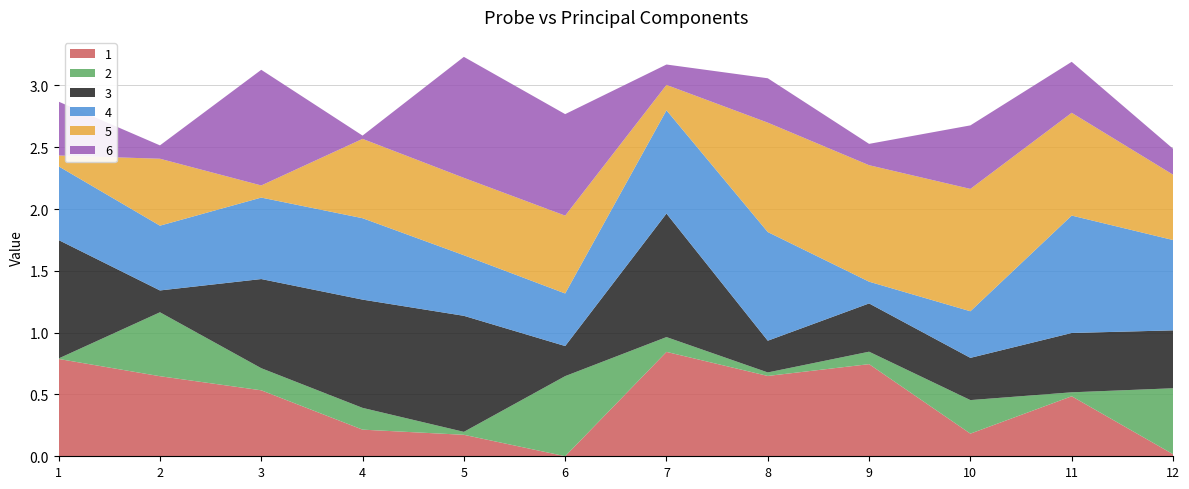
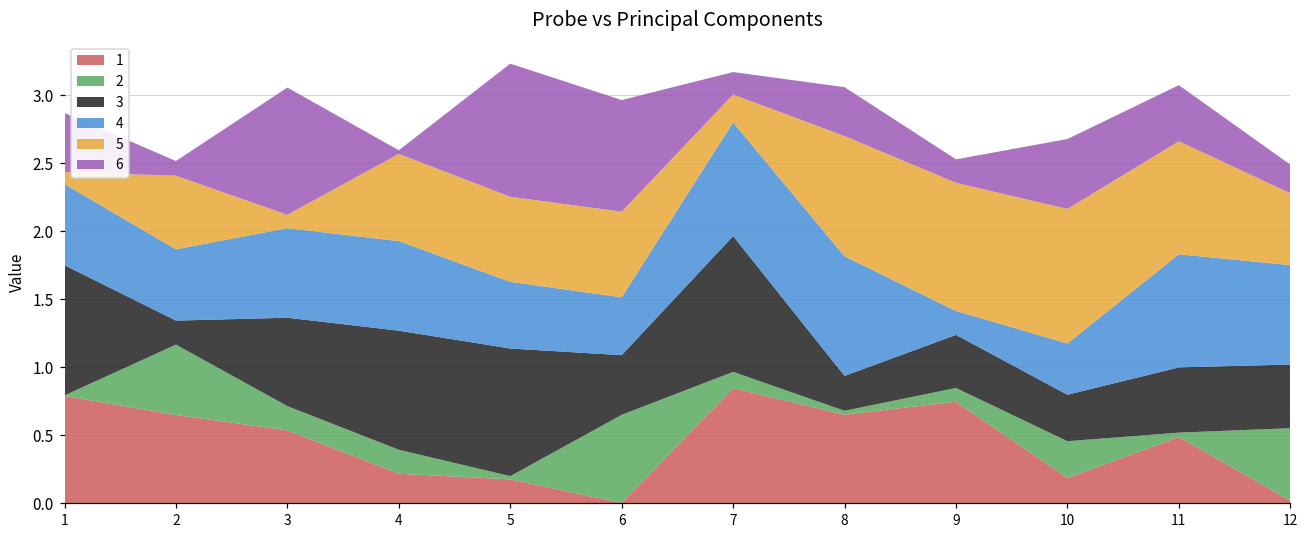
  {
    "1": {
      "2": 0.65,
      "3": 0.53,
      "4": 0.22,
      "5": 0.17,
      "7": 0.84,
      "8": 0.65,
      "9": 0.75,
      "10": 0.18,
      "11": 0.49
    },
    "2": {
      "2": 0.52,
      "3": 0.18,
      "4": 0.18,
      "5": 0.02,
      "6": 0.65,
      "7": 0.12,
      "8": 0.03,
      "9": 0.10,
      "10": 0.27,
      "11": 0.03,
      "12": 0.53
    },
    "3": {
      "1": 0.96,
      "2": 0.18,
-     "3": 0.72,
+     "3": 0.65,
      "4": 0.88,
      "5": 0.94,
-     "6": 0.24,
+     "6": 0.44,
      "7": 1.00,
      "8": 0.26,
      "9": 0.39,
      "10": 0.34,
      "11": 0.48,
      "12": 0.47
    },
    "4": {
      "1": 0.60,
      "2": 0.52,
      "3": 0.66,
      "4": 0.66,
      "5": 0.49,
      "6": 0.43,
      "7": 0.84,
      "8": 0.88,
      "9": 0.18,
      "10": 0.38,
-     "11": 0.95,
+     "11": 0.83,
      "12": 0.73
    },
    "5": {
      "1": 0.09,
      "2": 0.54,
      "3": 0.10,
      "4": 0.64,
      "5": 0.63,
      "6": 0.63,
      "7": 0.21,
      "8": 0.89,
      "9": 0.94,
      "10": 0.99,
      "11": 0.83,
      "12": 0.53
    },
    "6": {
      "1": 0.44,
      "2": 0.11,
      "3": 0.94,
      "4": 0.03,
      "5": 0.98,
      "6": 0.82,
      "7": 0.17,
      "8": 0.36,
      "9": 0.17,
      "10": 0.51,
      "11": 0.41,
      "12": 0.21
    }
  }
